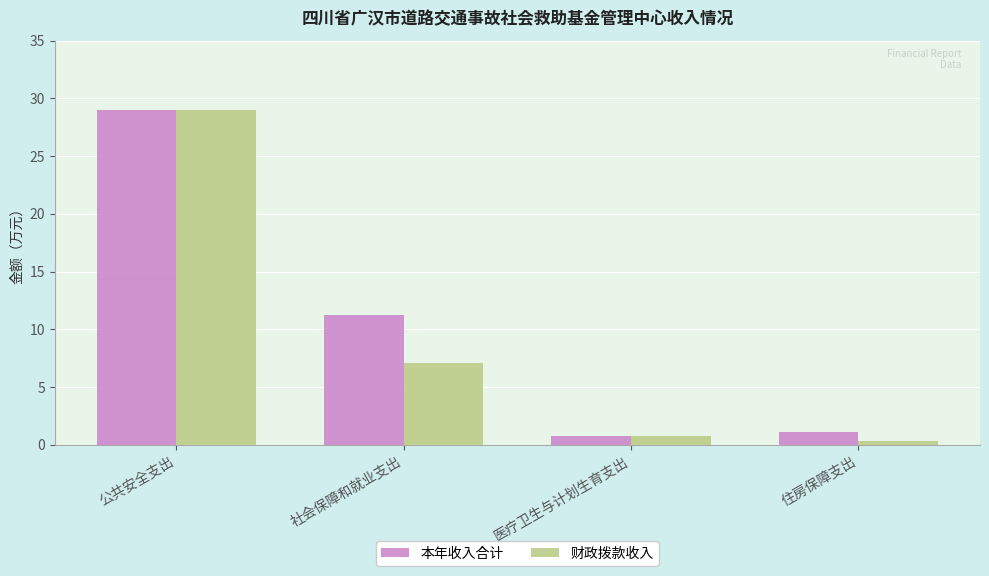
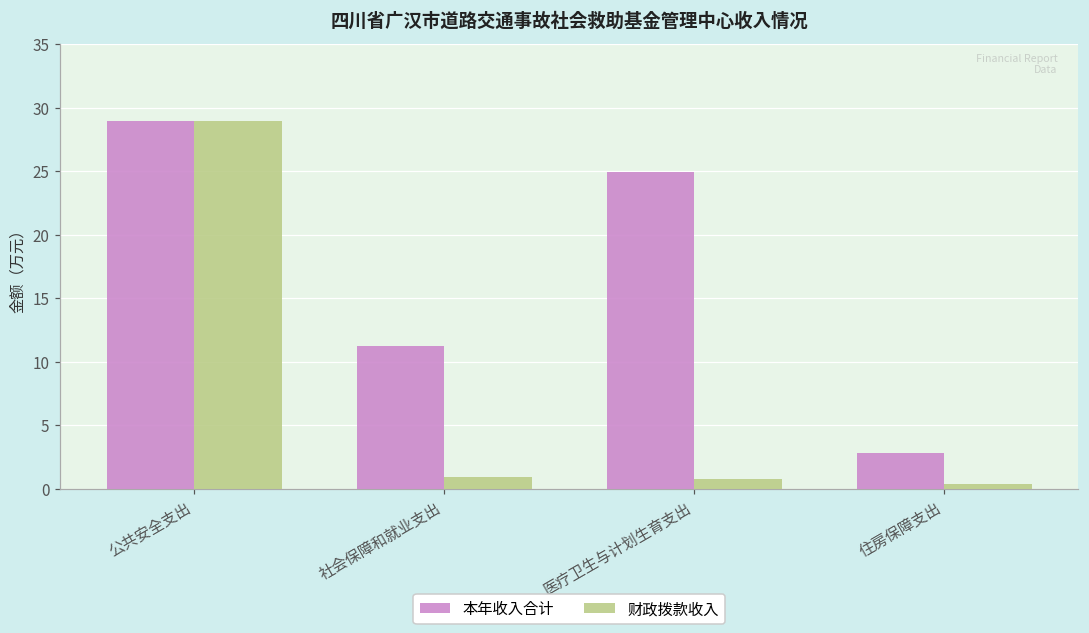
  {
    "本年收入合计": {
      "公共安全支出": 29.0,
      "社会保障和就业支出": 11.3,
-     "医疗卫生与计划生育支出": 0.8,
-     "住房保障支出": 1.2
+     "医疗卫生与计划生育支出": 24.9,
+     "住房保障支出": 2.8
    },
    "财政拨款收入": {
      "公共安全支出": 29.0,
-     "社会保障和就业支出": 7.1,
+     "社会保障和就业支出": 0.9,
      "医疗卫生与计划生育支出": 0.8,
      "住房保障支出": 0.4
    }
  }
